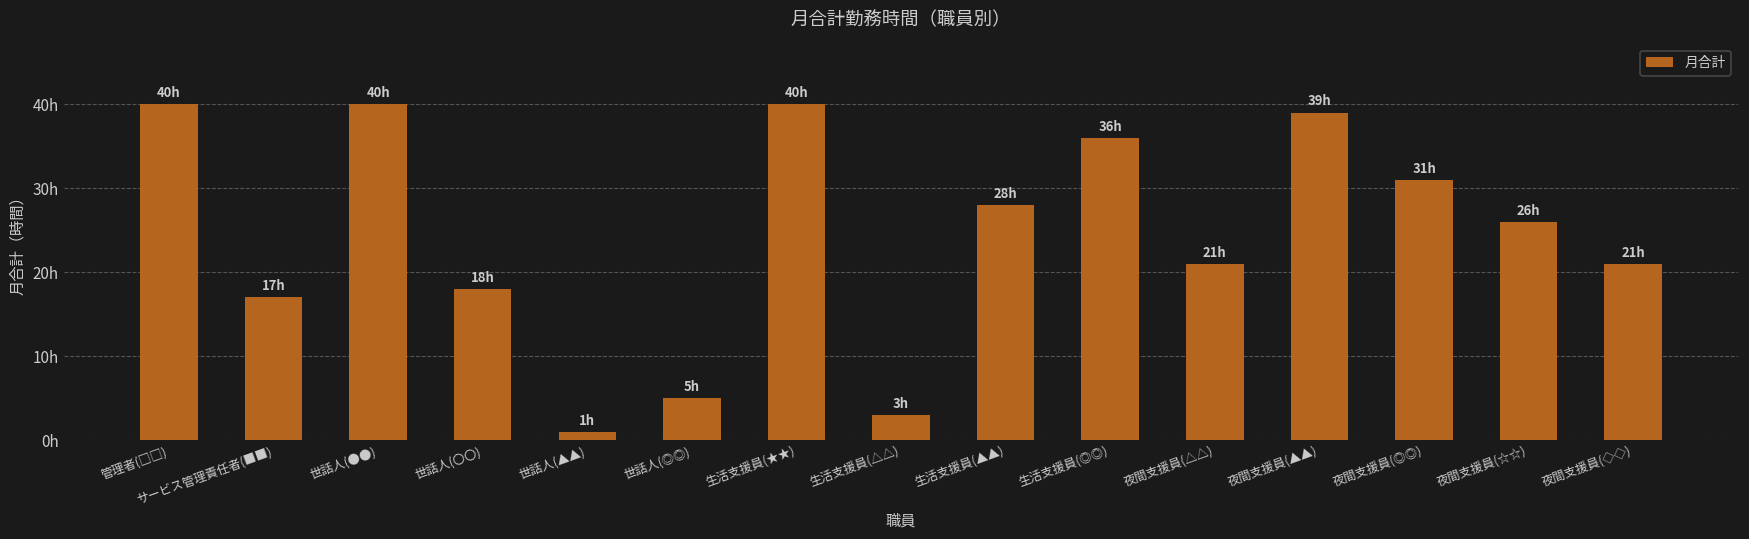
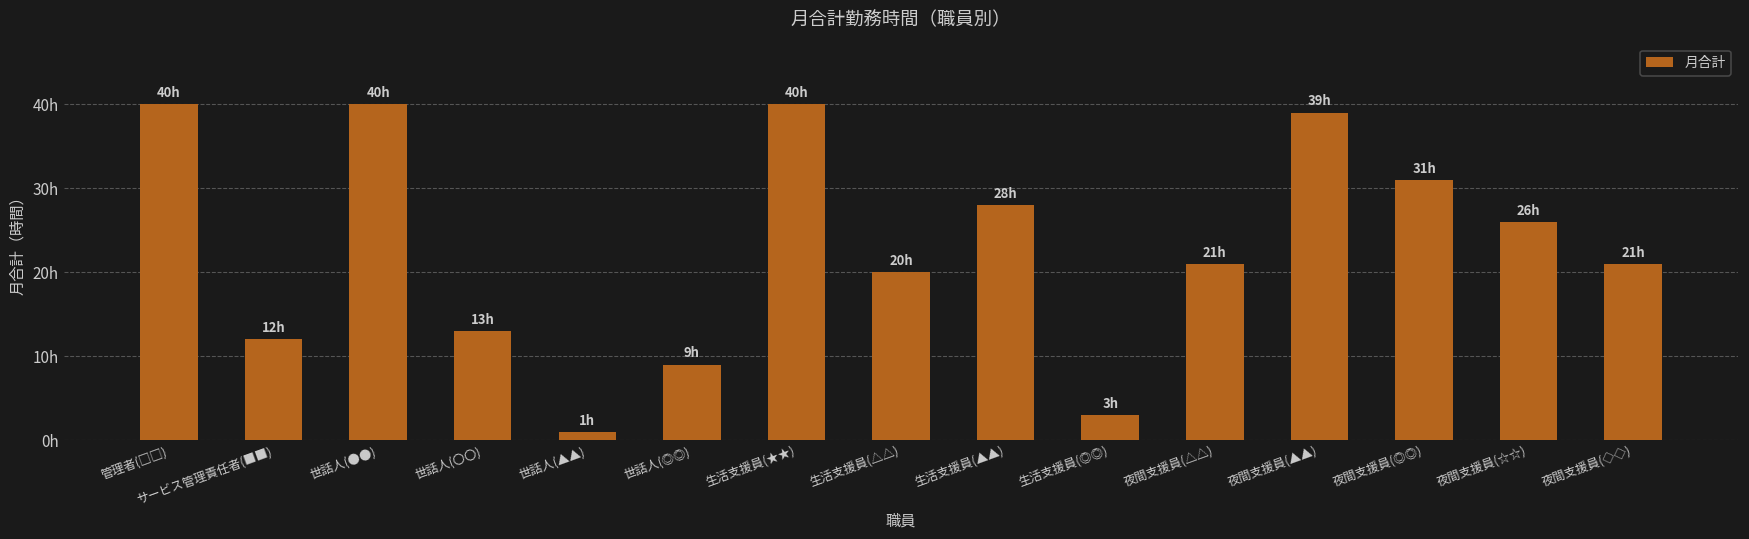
  {
    "管理者(□□)": "40h",
-   "サービス管理責任者(■■)": "17h",
+   "サービス管理責任者(■■)": "12h",
    "世話人(●●)": "40h",
-   "世話人(〇〇)": "18h",
+   "世話人(〇〇)": "13h",
    "世話人(▲▲)": "1h",
-   "世話人(◎◎)": "5h",
+   "世話人(◎◎)": "9h",
    "生活支援員(★★)": "40h",
-   "生活支援員(△△)": "3h",
+   "生活支援員(△△)": "20h",
    "生活支援員(▲▲)": "28h",
-   "生活支援員(◎◎)": "36h",
+   "生活支援員(◎◎)": "3h",
    "夜間支援員(△△)": "21h",
    "夜間支援員(▲▲)": "39h",
    "夜間支援員(◎◎)": "31h",
    "夜間支援員(☆☆)": "26h",
    "夜間支援員(◇◇)": "21h"
  }
